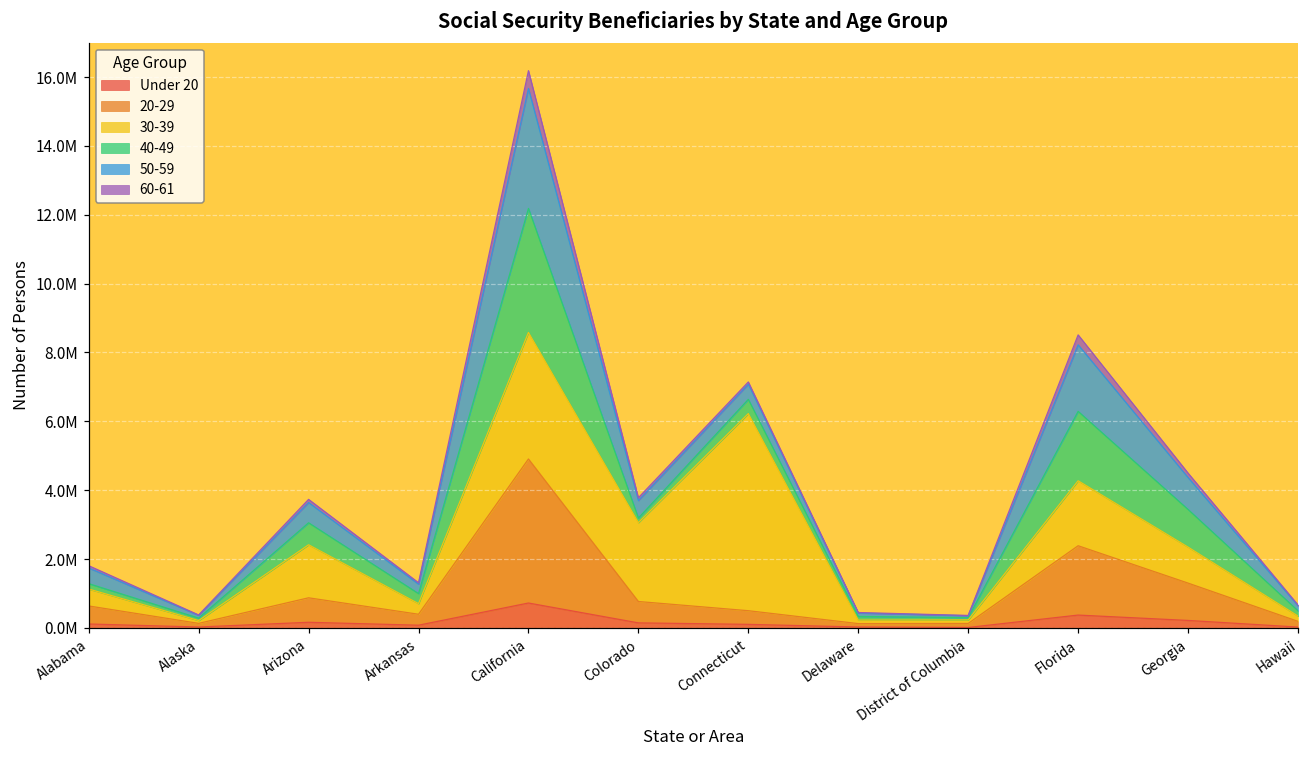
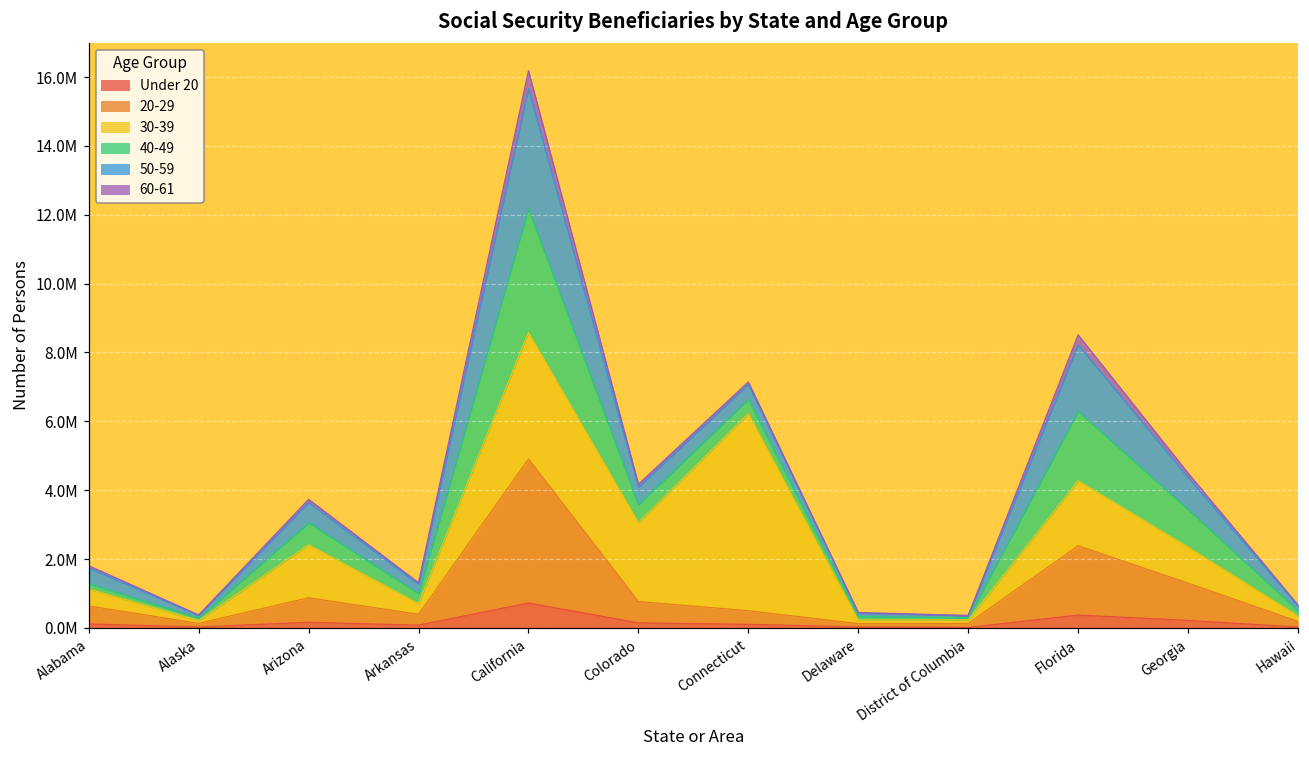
  {
    "30-39": {
      "Alabama": 500000,
      "Arizona": 1500000,
      "Arkansas": 300000,
      "California": 3700000,
      "Colorado": 2300000,
      "Connecticut": 5700000,
      "Delaware": 100000,
      "Florida": 1900000,
      "Georgia": 1000000,
      "Hawaii": 200000
    },
    "40-49": {
      "Alabama": 200000,
      "Arizona": 600000,
      "Arkansas": 300000,
      "California": 3600000,
-     "Colorado": 100000,
+     "Colorado": 500000,
      "Connecticut": 400000,
      "Delaware": 100000,
      "Florida": 2000000,
      "Georgia": 1100000,
      "Hawaii": 200000
    },
    "50-59": {
      "Arizona": 600000,
      "California": 3500000,
      "Colorado": 500000,
      "Florida": 1900000,
      "Georgia": 900000
    },
    "60-61": {
      "Arizona": 100000,
      "California": 500000,
      "Colorado": 100000,
      "Florida": 300000,
      "Georgia": 100000
    }
  }
